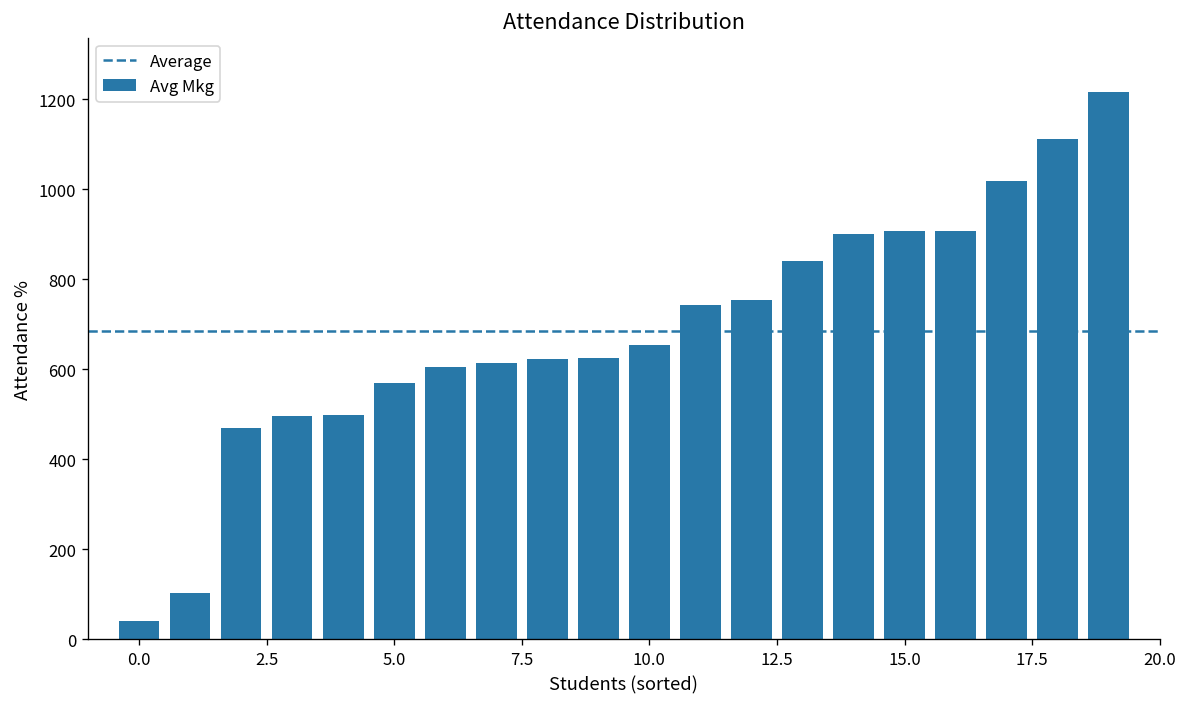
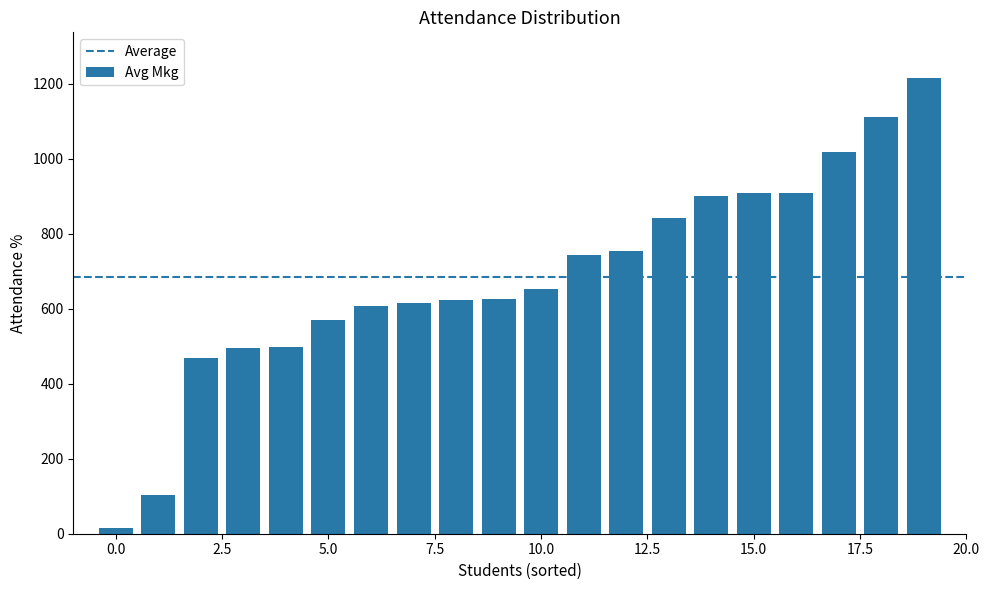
  {
-   "0.0": 40,
+   "0.0": 20,
    "5.0": 570,
    "10.0": 650,
    "15.0": 910
  }
